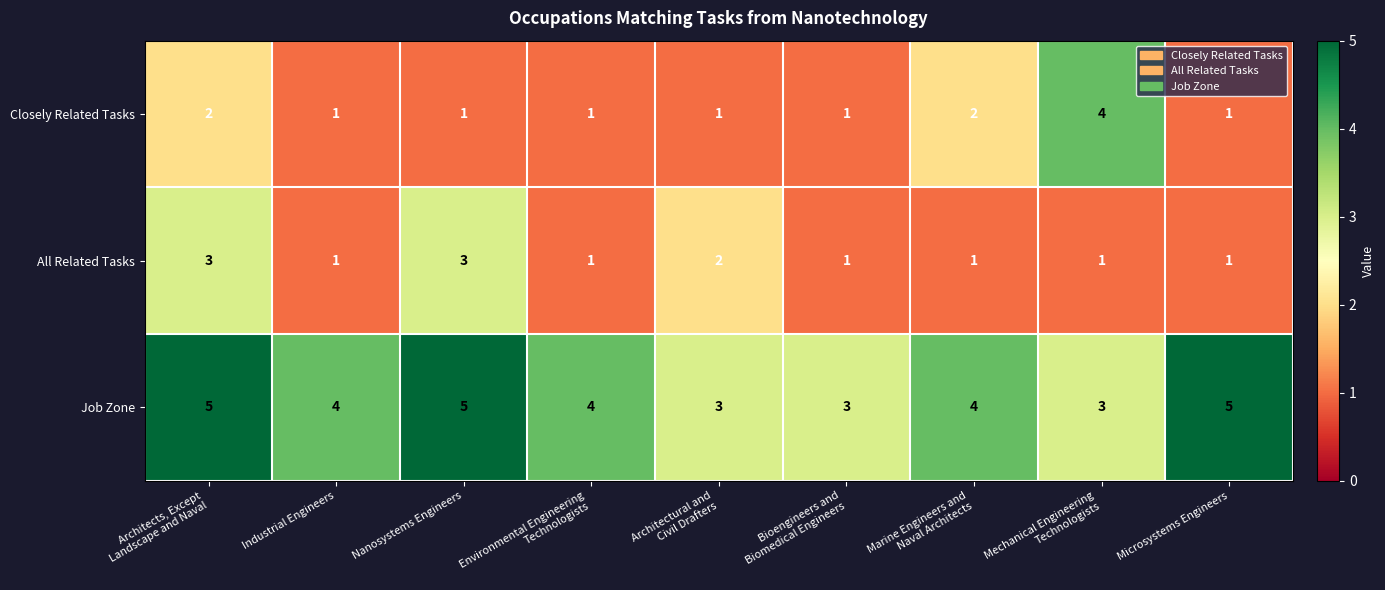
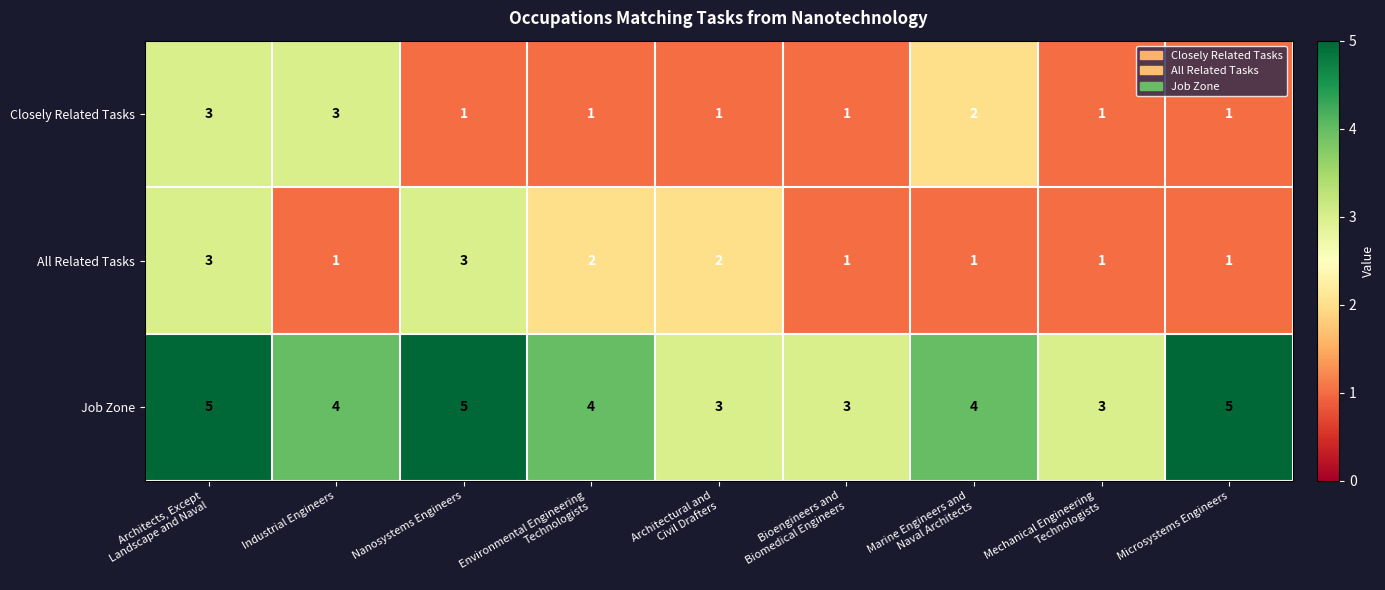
  {
    "Closely Related Tasks": {
-     "Architects, Except Landscape and Naval": 2,
-     "Industrial Engineers": 1,
+     "Architects, Except Landscape and Naval": 3,
+     "Industrial Engineers": 3,
      "Nanosystems Engineers": 1,
      "Environmental Engineering Technologists": 1,
      "Architectural and Civil Drafters": 1,
      "Bioengineers and Biomedical Engineers": 1,
      "Marine Engineers and Naval Architects": 2,
-     "Mechanical Engineering Technologists": 4,
+     "Mechanical Engineering Technologists": 1,
      "Microsystems Engineers": 1
    },
    "All Related Tasks": {
      "Architects, Except Landscape and Naval": 3,
      "Industrial Engineers": 1,
      "Nanosystems Engineers": 3,
-     "Environmental Engineering Technologists": 1,
+     "Environmental Engineering Technologists": 2,
      "Architectural and Civil Drafters": 2,
      "Bioengineers and Biomedical Engineers": 1,
      "Marine Engineers and Naval Architects": 1,
      "Mechanical Engineering Technologists": 1,
      "Microsystems Engineers": 1
    },
    "Job Zone": {
      "Architects, Except Landscape and Naval": 5,
      "Industrial Engineers": 4,
      "Nanosystems Engineers": 5,
      "Environmental Engineering Technologists": 4,
      "Architectural and Civil Drafters": 3,
      "Bioengineers and Biomedical Engineers": 3,
      "Marine Engineers and Naval Architects": 4,
      "Mechanical Engineering Technologists": 3,
      "Microsystems Engineers": 5
    }
  }
